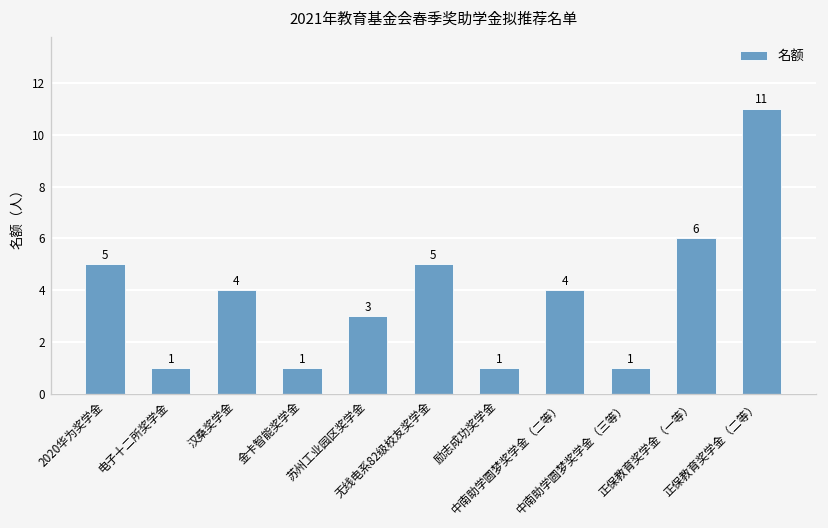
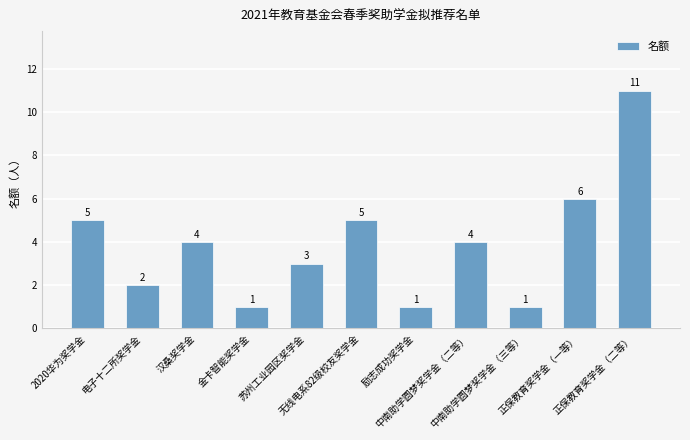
  {
    "2020华为奖学金": 5,
-   "电子十二所奖学金": 1,
+   "电子十二所奖学金": 2,
    "汉桑奖学金": 4,
    "金卡智能奖学金": 1,
    "苏州工业园区奖学金": 3,
    "无线电系82级校友奖学金": 5,
    "励志成功奖学金": 1,
    "中南助学圆梦奖学金（二等）": 4,
    "中南助学圆梦奖学金（三等）": 1,
    "正保教育奖学金（一等）": 6,
    "正保教育奖学金（二等）": 11
  }
